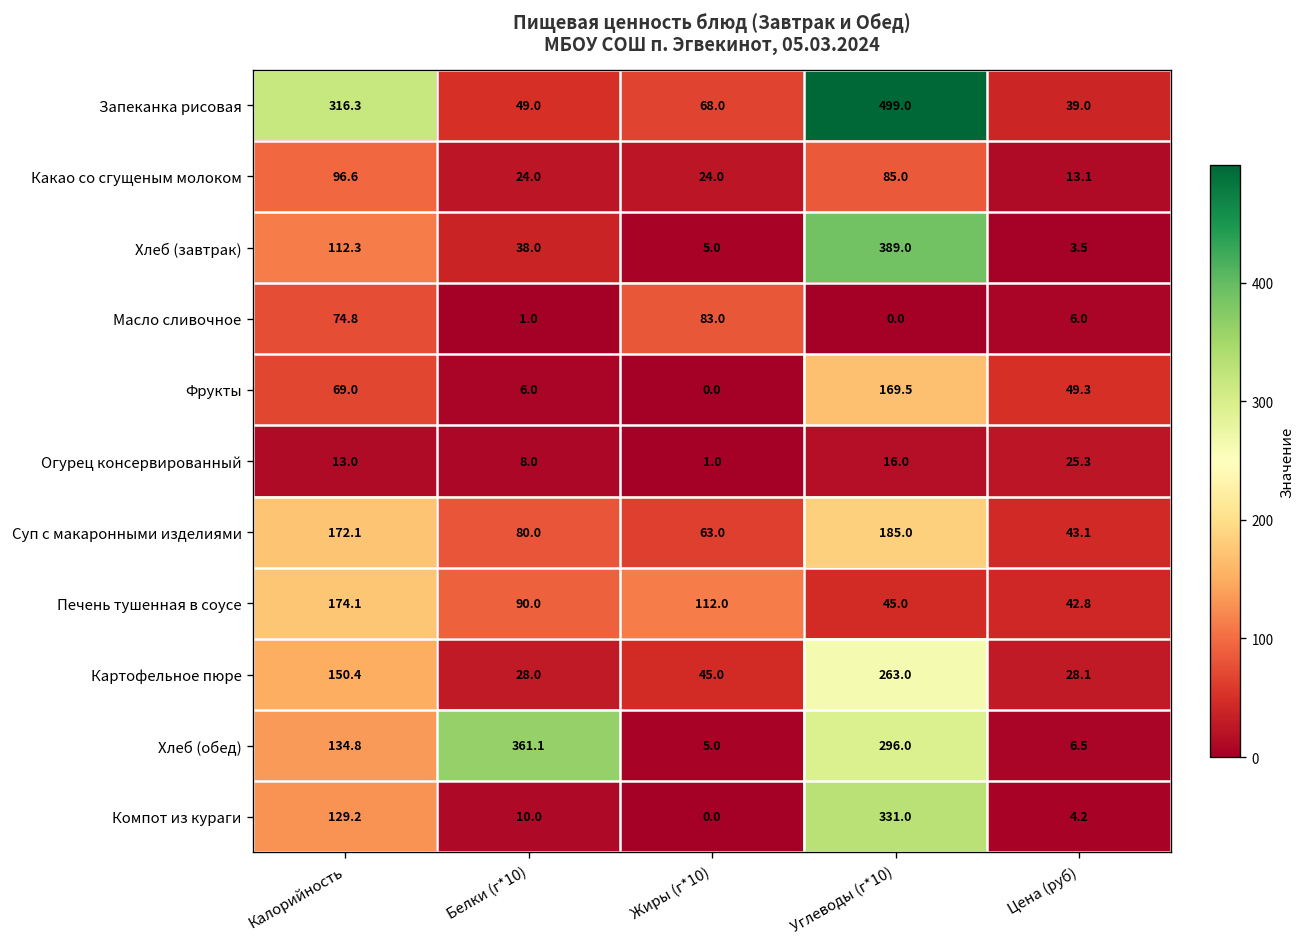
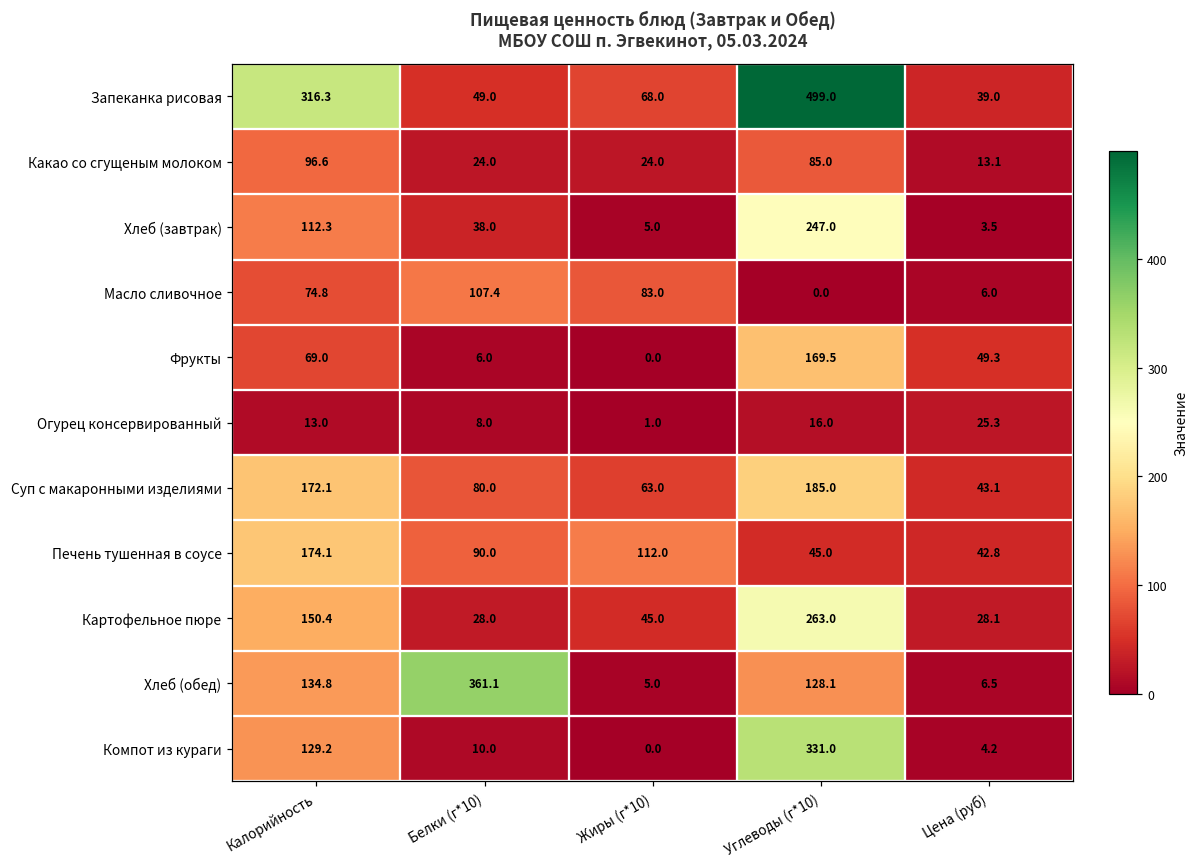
  {
    "Запеканка рисовая": {
      "Калорийность": 316.3,
      "Белки (г*10)": 49.0,
      "Жиры (г*10)": 68.0,
      "Углеводы (г*10)": 499.0,
      "Цена (руб)": 39.0
    },
    "Какао со сгущеным молоком": {
      "Калорийность": 96.6,
      "Белки (г*10)": 24.0,
      "Жиры (г*10)": 24.0,
      "Углеводы (г*10)": 85.0,
      "Цена (руб)": 13.1
    },
    "Хлеб (завтрак)": {
      "Калорийность": 112.3,
      "Белки (г*10)": 38.0,
      "Жиры (г*10)": 5.0,
-     "Углеводы (г*10)": 389.0,
+     "Углеводы (г*10)": 247.0,
      "Цена (руб)": 3.5
    },
    "Масло сливочное": {
      "Калорийность": 74.8,
-     "Белки (г*10)": 1.0,
+     "Белки (г*10)": 107.4,
      "Жиры (г*10)": 83.0,
      "Углеводы (г*10)": 0.0,
      "Цена (руб)": 6.0
    },
    "Фрукты": {
      "Калорийность": 69.0,
      "Белки (г*10)": 6.0,
      "Жиры (г*10)": 0.0,
      "Углеводы (г*10)": 169.5,
      "Цена (руб)": 49.3
    },
    "Огурец консервированный": {
      "Калорийность": 13.0,
      "Белки (г*10)": 8.0,
      "Жиры (г*10)": 1.0,
      "Углеводы (г*10)": 16.0,
      "Цена (руб)": 25.3
    },
    "Суп с макаронными изделиями": {
      "Калорийность": 172.1,
      "Белки (г*10)": 80.0,
      "Жиры (г*10)": 63.0,
      "Углеводы (г*10)": 185.0,
      "Цена (руб)": 43.1
    },
    "Печень тушенная в соусе": {
      "Калорийность": 174.1,
      "Белки (г*10)": 90.0,
      "Жиры (г*10)": 112.0,
      "Углеводы (г*10)": 45.0,
      "Цена (руб)": 42.8
    },
    "Картофельное пюре": {
      "Калорийность": 150.4,
      "Белки (г*10)": 28.0,
      "Жиры (г*10)": 45.0,
      "Углеводы (г*10)": 263.0,
      "Цена (руб)": 28.1
    },
    "Хлеб (обед)": {
      "Калорийность": 134.8,
      "Белки (г*10)": 361.1,
      "Жиры (г*10)": 5.0,
-     "Углеводы (г*10)": 296.0,
+     "Углеводы (г*10)": 128.1,
      "Цена (руб)": 6.5
    },
    "Компот из кураги": {
      "Калорийность": 129.2,
      "Белки (г*10)": 10.0,
      "Жиры (г*10)": 0.0,
      "Углеводы (г*10)": 331.0,
      "Цена (руб)": 4.2
    }
  }
